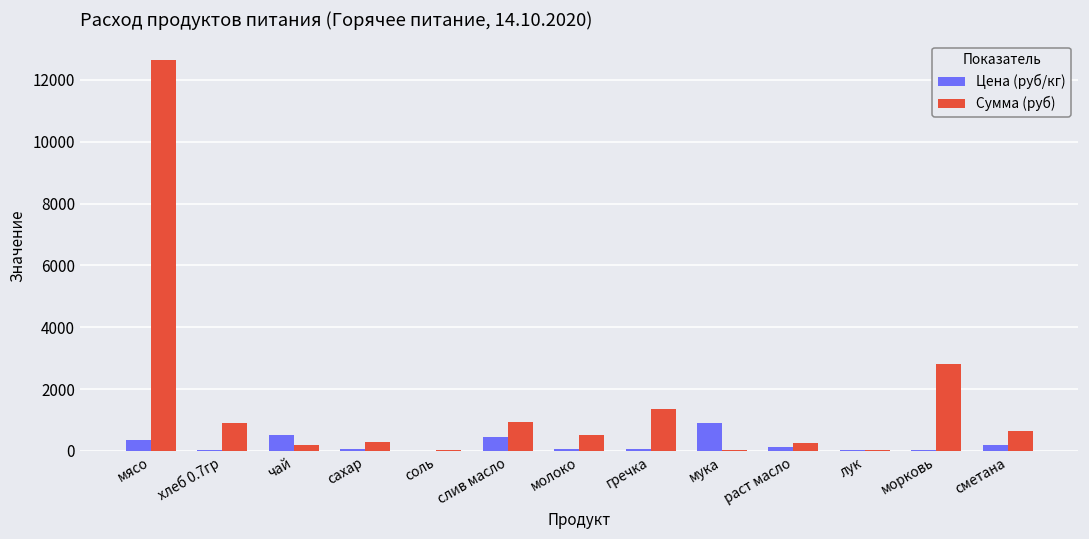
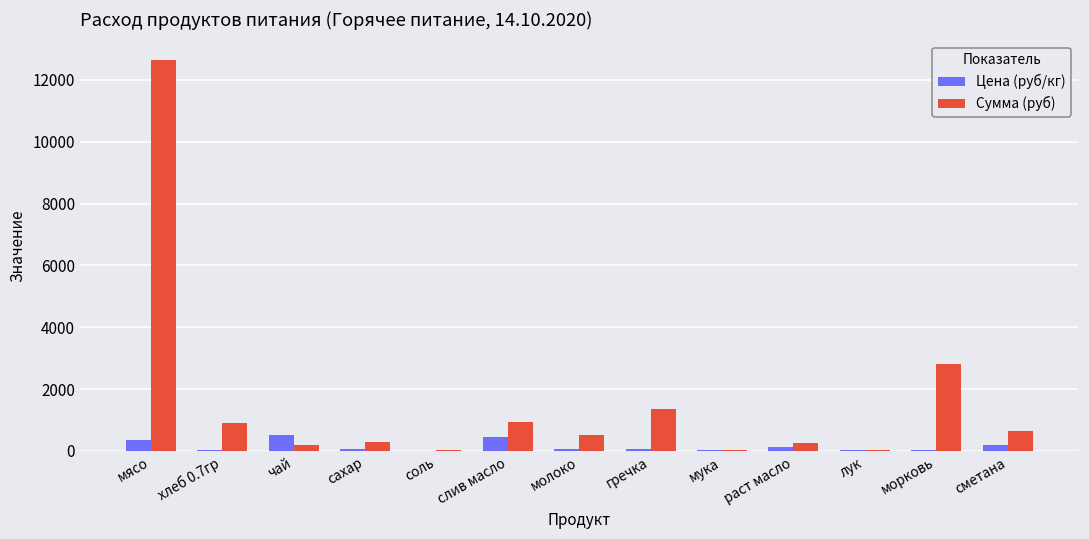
  {
    "Цена (руб/кг)": {
      "мясо": 400,
      "чай": 500,
      "слив масло": 400,
-     "мука": 900,
+     "мука": 0,
      "раст масло": 100,
      "сметана": 200
    },
    "Сумма (руб)": {
      "мясо": 12600,
      "хлеб 0.7гр": 900,
      "чай": 200,
      "сахар": 300,
      "слив масло": 1000,
      "молоко": 500,
      "гречка": 1400,
      "раст масло": 200,
      "морковь": 2800,
      "сметана": 600
    }
  }
